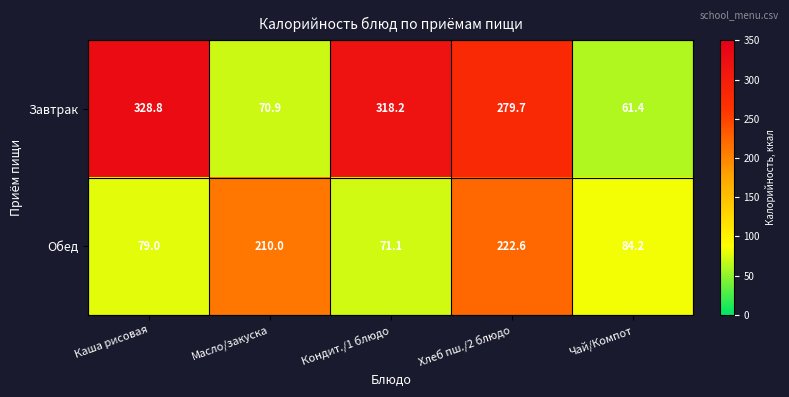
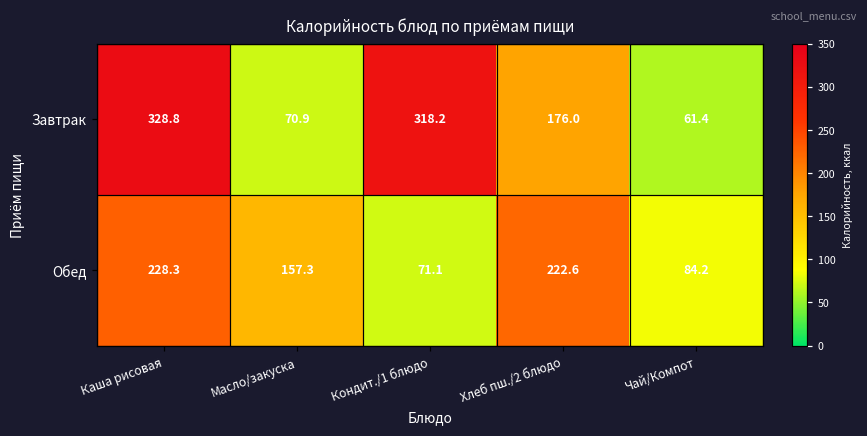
  {
    "Завтрак": {
      "Каша рисовая": 328.8,
      "Масло/закуска": 70.9,
      "Кондит./1 блюдо": 318.2,
-     "Хлеб пш./2 блюдо": 279.7,
+     "Хлеб пш./2 блюдо": 176.0,
      "Чай/Компот": 61.4
    },
    "Обед": {
-     "Каша рисовая": 79.0,
-     "Масло/закуска": 210.0,
+     "Каша рисовая": 228.3,
+     "Масло/закуска": 157.3,
      "Кондит./1 блюдо": 71.1,
      "Хлеб пш./2 блюдо": 222.6,
      "Чай/Компот": 84.2
    }
  }
